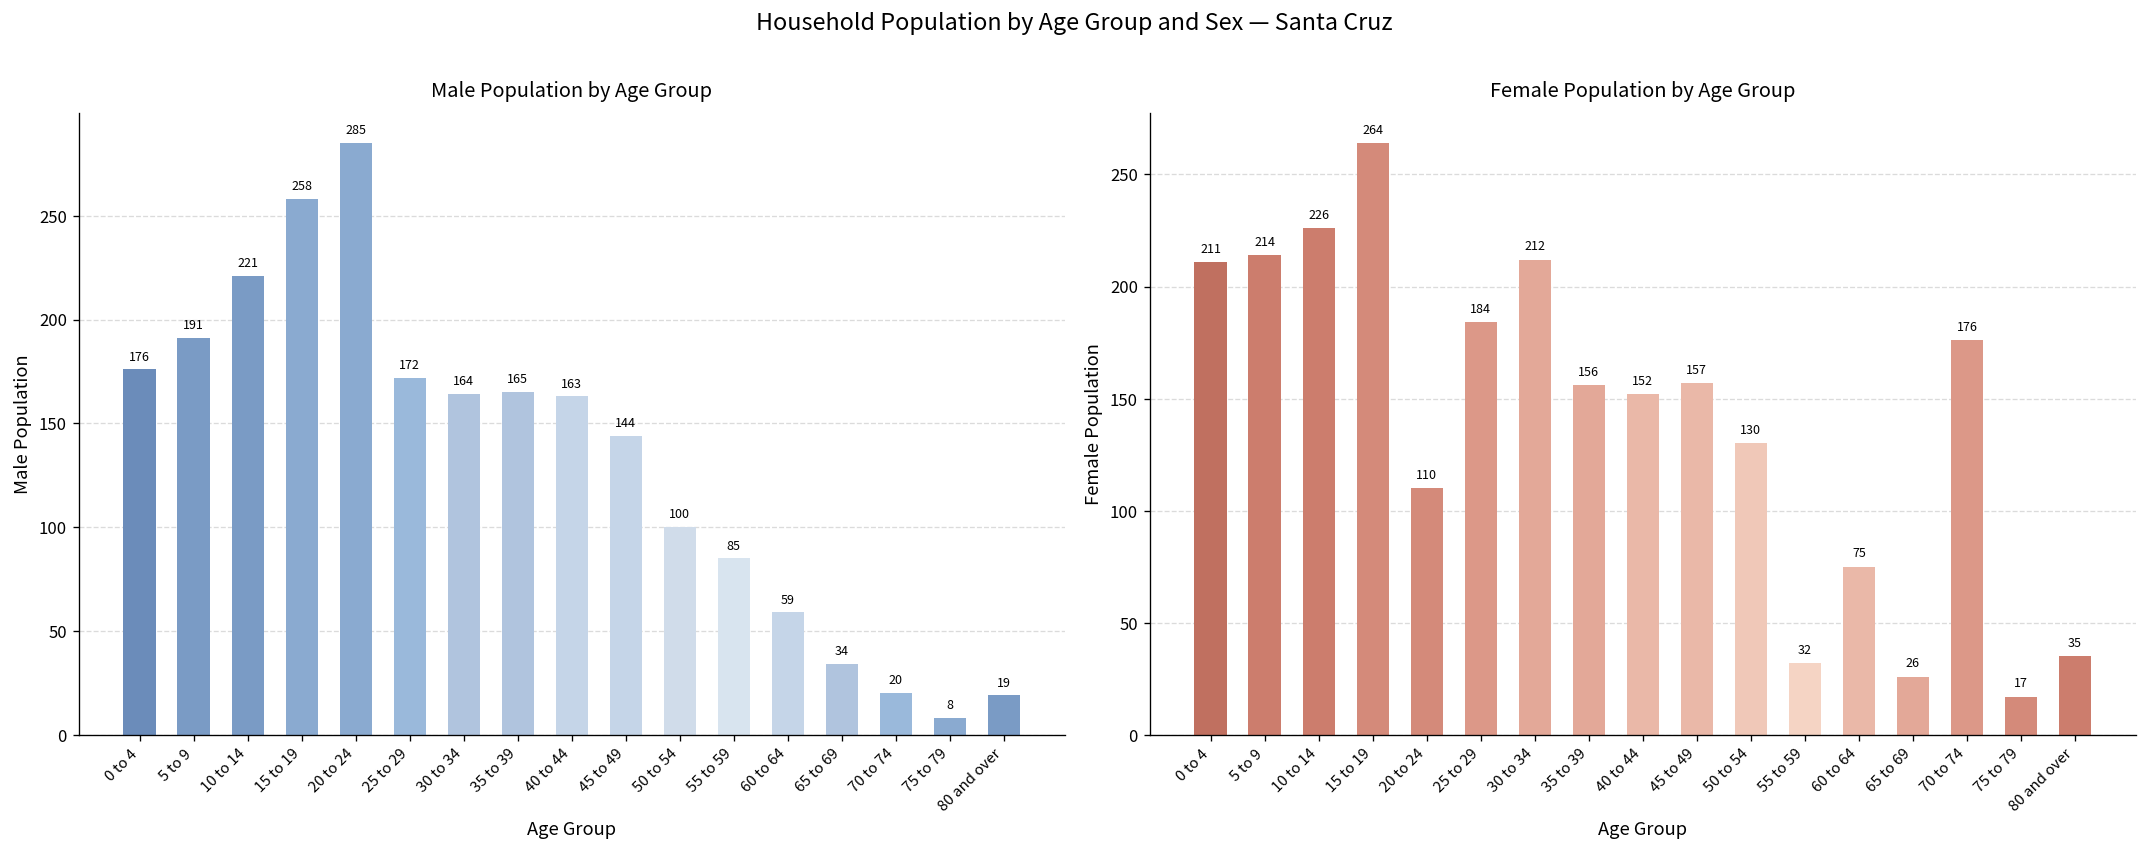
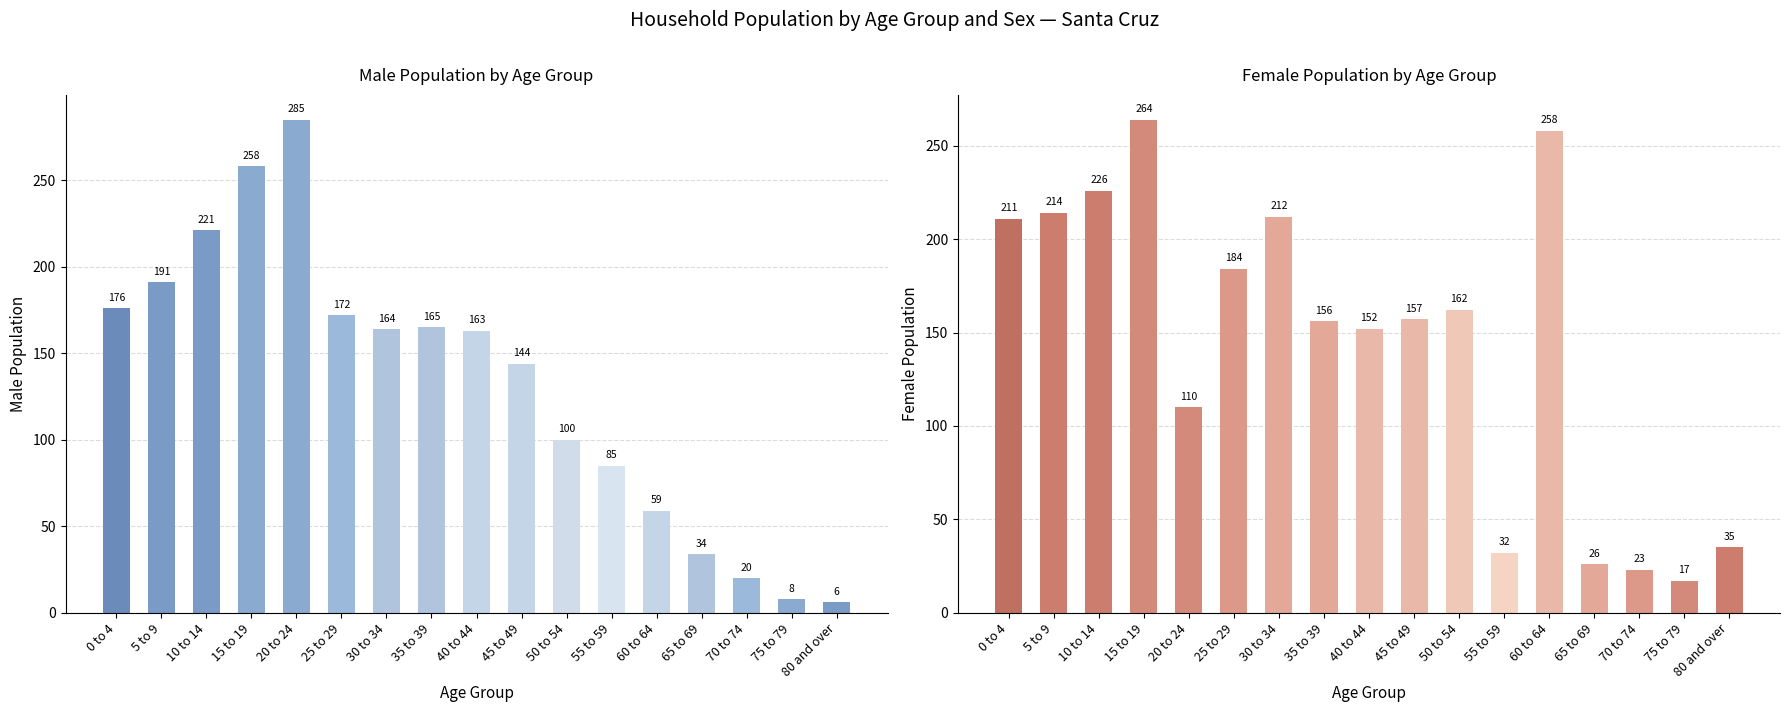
  {
    "Male Population by Age Group": {
      "0 to 4": 176,
      "5 to 9": 191,
      "10 to 14": 221,
      "15 to 19": 258,
      "20 to 24": 285,
      "25 to 29": 172,
      "30 to 34": 164,
      "35 to 39": 165,
      "40 to 44": 163,
      "45 to 49": 144,
      "50 to 54": 100,
      "55 to 59": 85,
      "60 to 64": 59,
      "65 to 69": 34,
      "70 to 74": 20,
      "75 to 79": 8,
-     "80 and over": 19
+     "80 and over": 6
    },
    "Female Population by Age Group": {
      "0 to 4": 211,
      "5 to 9": 214,
      "10 to 14": 226,
      "15 to 19": 264,
      "20 to 24": 110,
      "25 to 29": 184,
      "30 to 34": 212,
      "35 to 39": 156,
      "40 to 44": 152,
      "45 to 49": 157,
-     "50 to 54": 130,
+     "50 to 54": 162,
      "55 to 59": 32,
-     "60 to 64": 75,
+     "60 to 64": 258,
      "65 to 69": 26,
-     "70 to 74": 176,
+     "70 to 74": 23,
      "75 to 79": 17,
      "80 and over": 35
    }
  }
